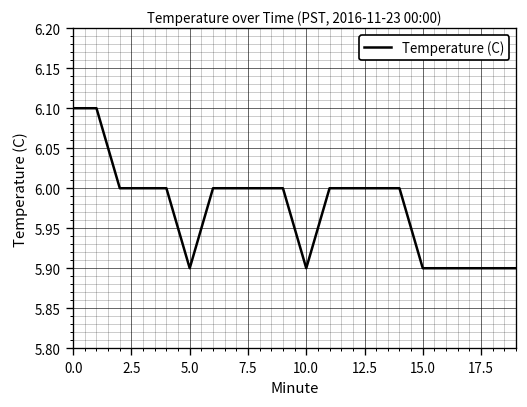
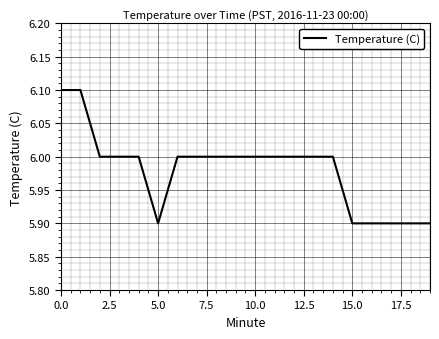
  {
    "0.0": 6.1,
    "5.0": 5.9,
-   "10.0": 5.9,
+   "10.0": 6.0,
    "15.0": 5.9
  }
